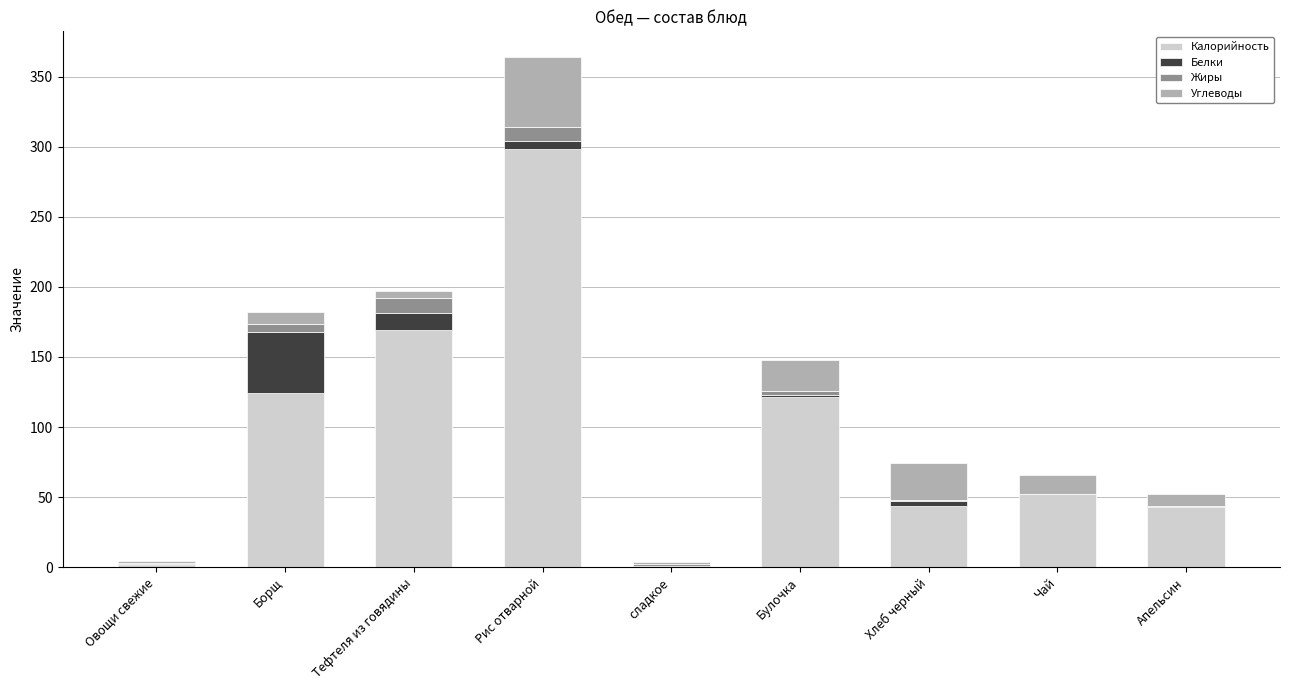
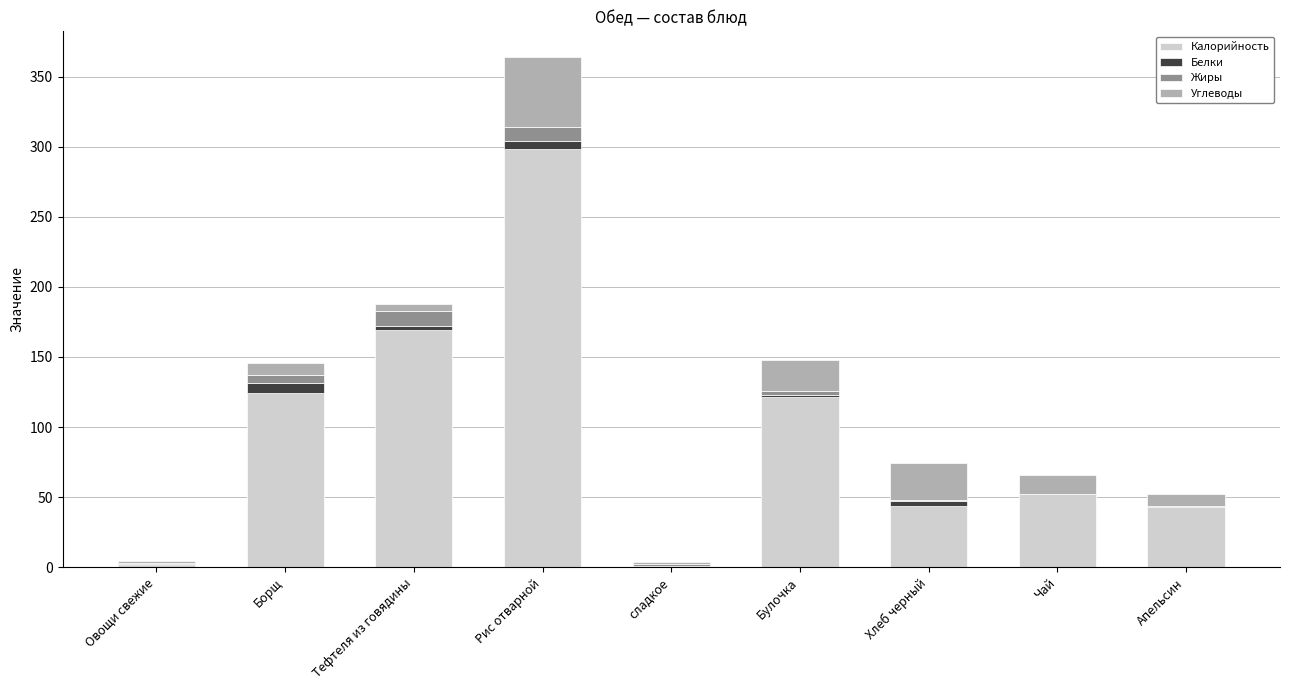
  {
    "Белки": {
-     "Борщ": 43,
-     "Тефтеля из говядины": 13,
+     "Борщ": 7,
+     "Тефтеля из говядины": 3,
      "Рис отварной": 6,
      "Булочка": 2,
      "Хлеб черный": 4,
      "Чай": 0
    }
  }
